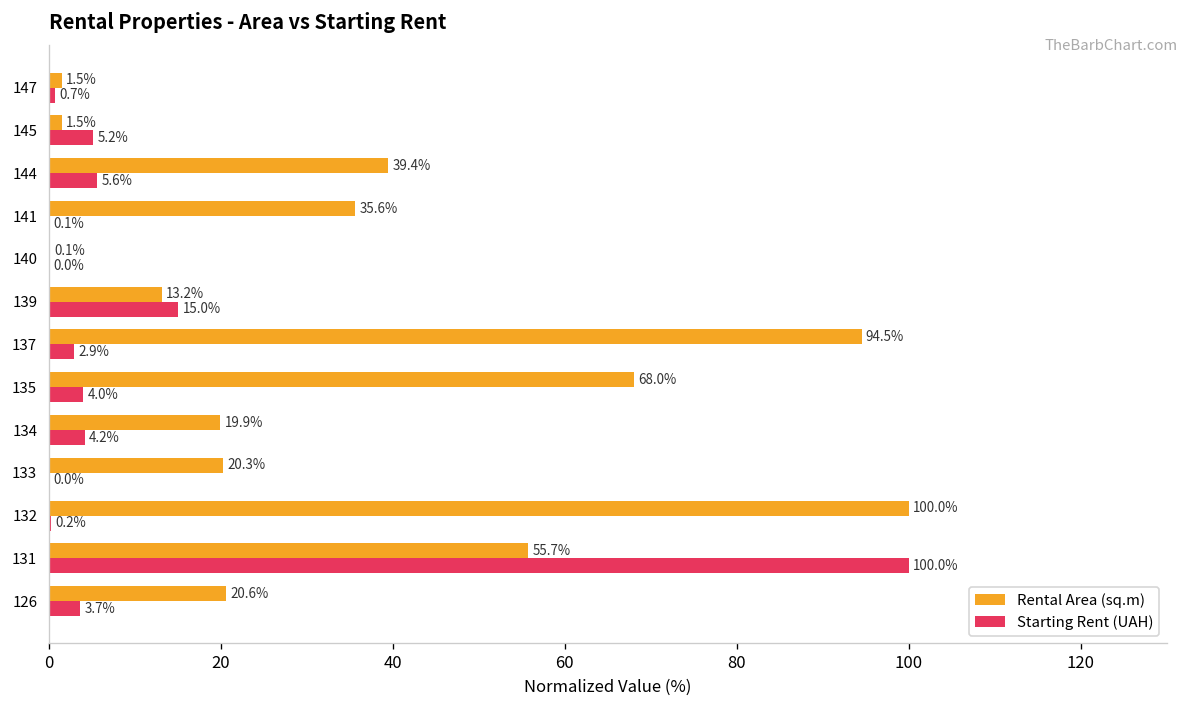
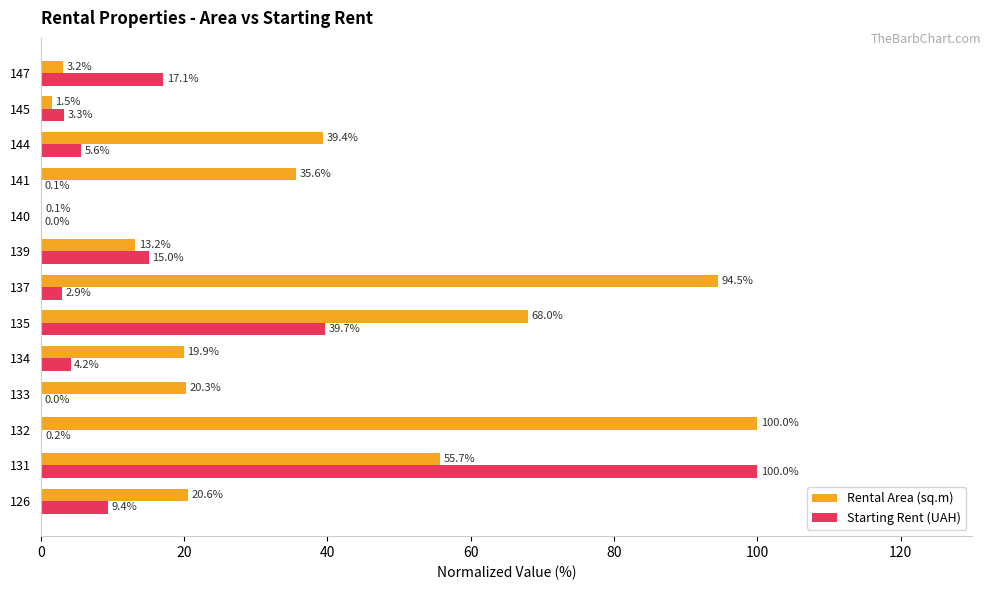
  {
    "Rental Area (sq.m)": {
-     "147": "1.5%",
+     "147": "3.2%",
      "145": "1.5%",
      "144": "39.4%",
      "141": "35.6%",
      "140": "0.1%",
      "139": "13.2%",
      "137": "94.5%",
      "135": "68.0%",
      "134": "19.9%",
      "133": "20.3%",
      "132": "100.0%",
      "131": "55.7%",
      "126": "20.6%"
    },
    "Starting Rent (UAH)": {
-     "147": "0.7%",
-     "145": "5.2%",
+     "147": "17.1%",
+     "145": "3.3%",
      "144": "5.6%",
      "141": "0.1%",
      "140": "0.0%",
      "139": "15.0%",
      "137": "2.9%",
-     "135": "4.0%",
+     "135": "39.7%",
      "134": "4.2%",
      "133": "0.0%",
      "132": "0.2%",
      "131": "100.0%",
-     "126": "3.7%"
+     "126": "9.4%"
    }
  }
